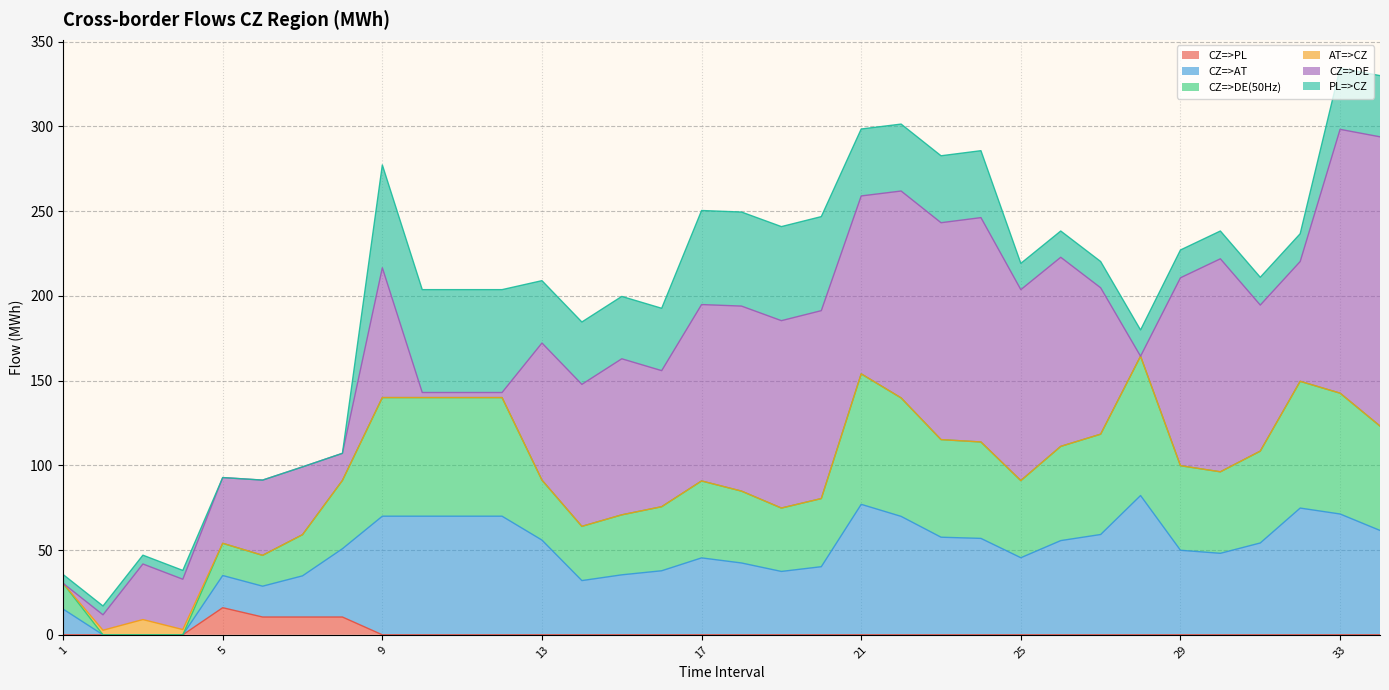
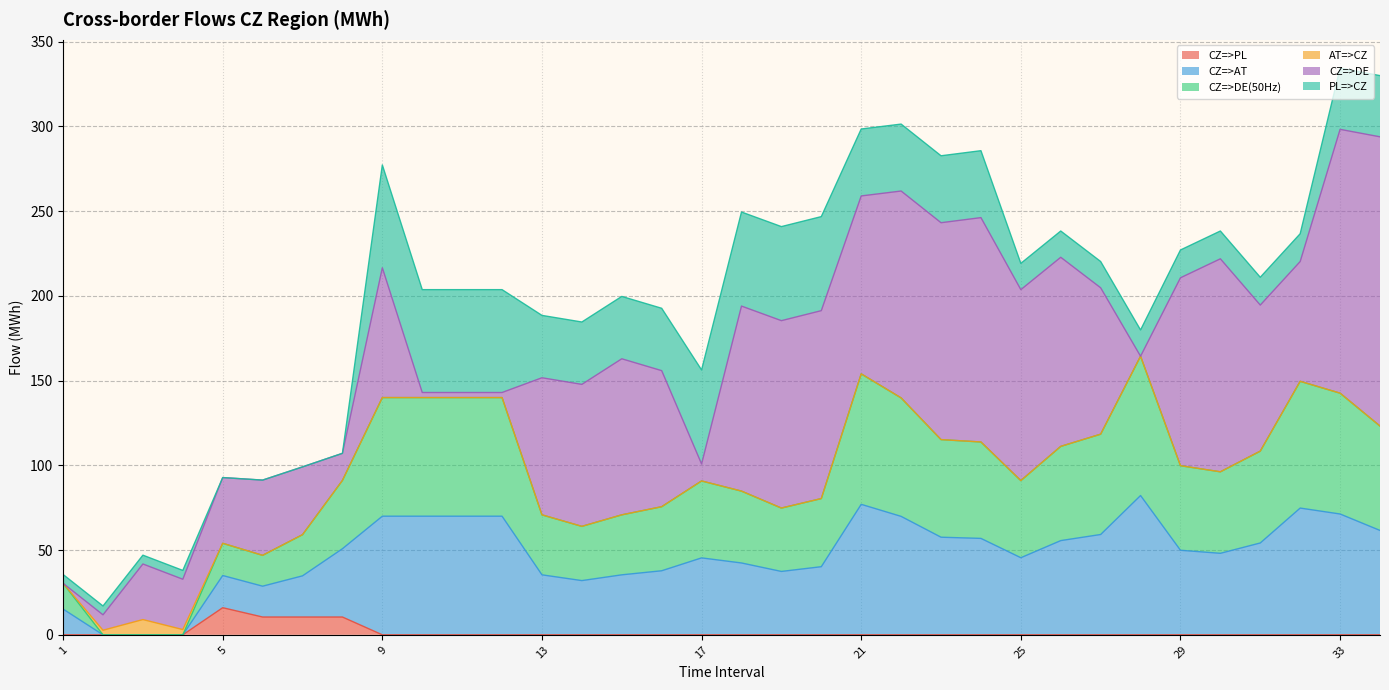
  {
    "CZ=>PL": {
      "1": 0,
      "5": 16,
      "9": 0,
      "13": 0,
      "17": 0,
      "21": 0,
      "25": 0,
      "29": 0,
      "33": 0
    },
    "CZ=>AT": {
      "1": 15,
      "5": 19,
      "9": 70,
-     "13": 56,
+     "13": 35,
      "17": 45,
      "21": 77,
      "25": 46,
      "29": 50,
      "33": 71
    },
    "CZ=>DE": {
      "9": 77,
      "13": 81,
-     "17": 104,
+     "17": 10,
      "21": 105,
      "25": 113,
      "29": 111,
      "33": 156
    }
  }
